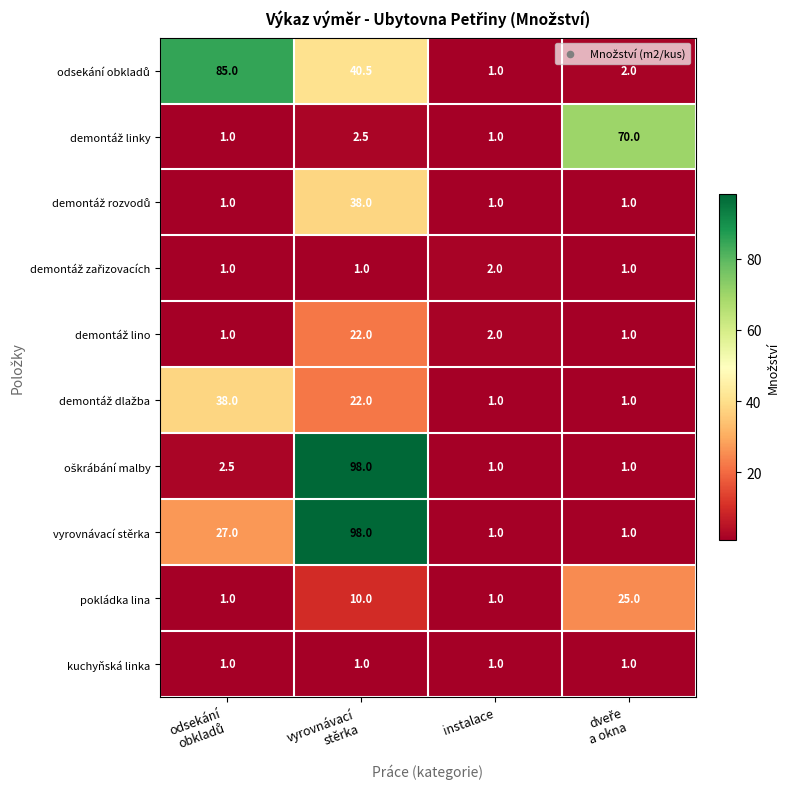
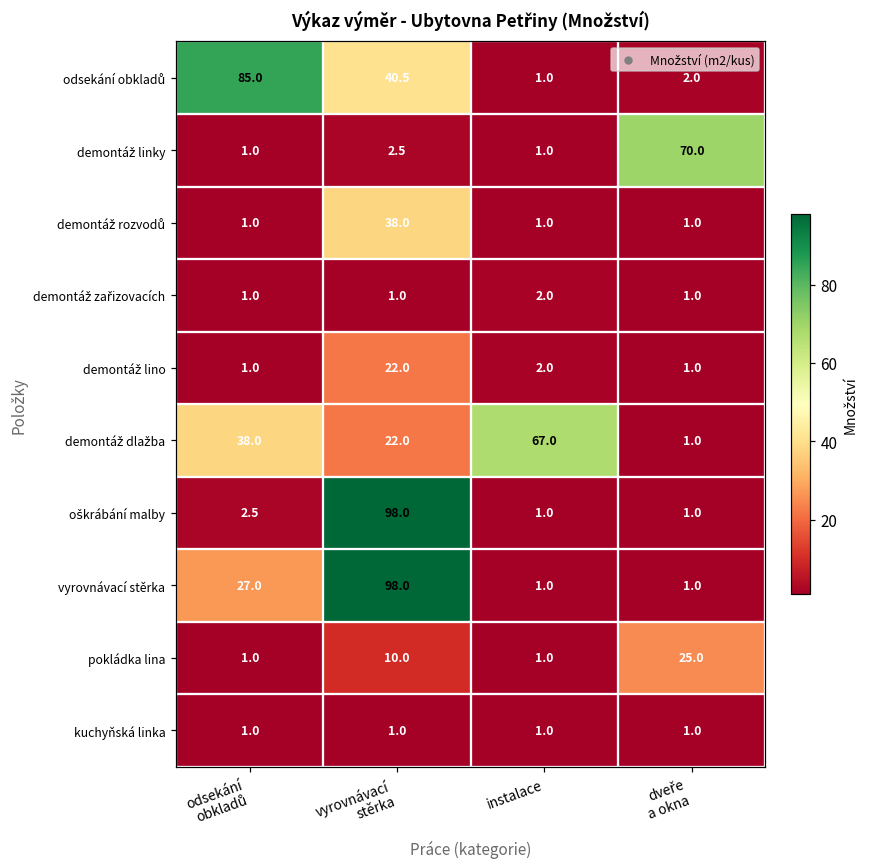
  {
    "odsekání obkladů": {
      "odsekání obkladů": 85.0,
      "vyrovnávací stěrka": 40.5,
      "instalace": 1.0,
      "dveře a okna": 2.0
    },
    "demontáž linky": {
      "odsekání obkladů": 1.0,
      "vyrovnávací stěrka": 2.5,
      "instalace": 1.0,
      "dveře a okna": 70.0
    },
    "demontáž rozvodů": {
      "odsekání obkladů": 1.0,
      "vyrovnávací stěrka": 38.0,
      "instalace": 1.0,
      "dveře a okna": 1.0
    },
    "demontáž zařizovacích": {
      "odsekání obkladů": 1.0,
      "vyrovnávací stěrka": 1.0,
      "instalace": 2.0,
      "dveře a okna": 1.0
    },
    "demontáž lino": {
      "odsekání obkladů": 1.0,
      "vyrovnávací stěrka": 22.0,
      "instalace": 2.0,
      "dveře a okna": 1.0
    },
    "demontáž dlažba": {
      "odsekání obkladů": 38.0,
      "vyrovnávací stěrka": 22.0,
-     "instalace": 1.0,
+     "instalace": 67.0,
      "dveře a okna": 1.0
    },
    "oškrábání malby": {
      "odsekání obkladů": 2.5,
      "vyrovnávací stěrka": 98.0,
      "instalace": 1.0,
      "dveře a okna": 1.0
    },
    "vyrovnávací stěrka": {
      "odsekání obkladů": 27.0,
      "vyrovnávací stěrka": 98.0,
      "instalace": 1.0,
      "dveře a okna": 1.0
    },
    "pokládka lina": {
      "odsekání obkladů": 1.0,
      "vyrovnávací stěrka": 10.0,
      "instalace": 1.0,
      "dveře a okna": 25.0
    },
    "kuchyňská linka": {
      "odsekání obkladů": 1.0,
      "vyrovnávací stěrka": 1.0,
      "instalace": 1.0,
      "dveře a okna": 1.0
    }
  }
